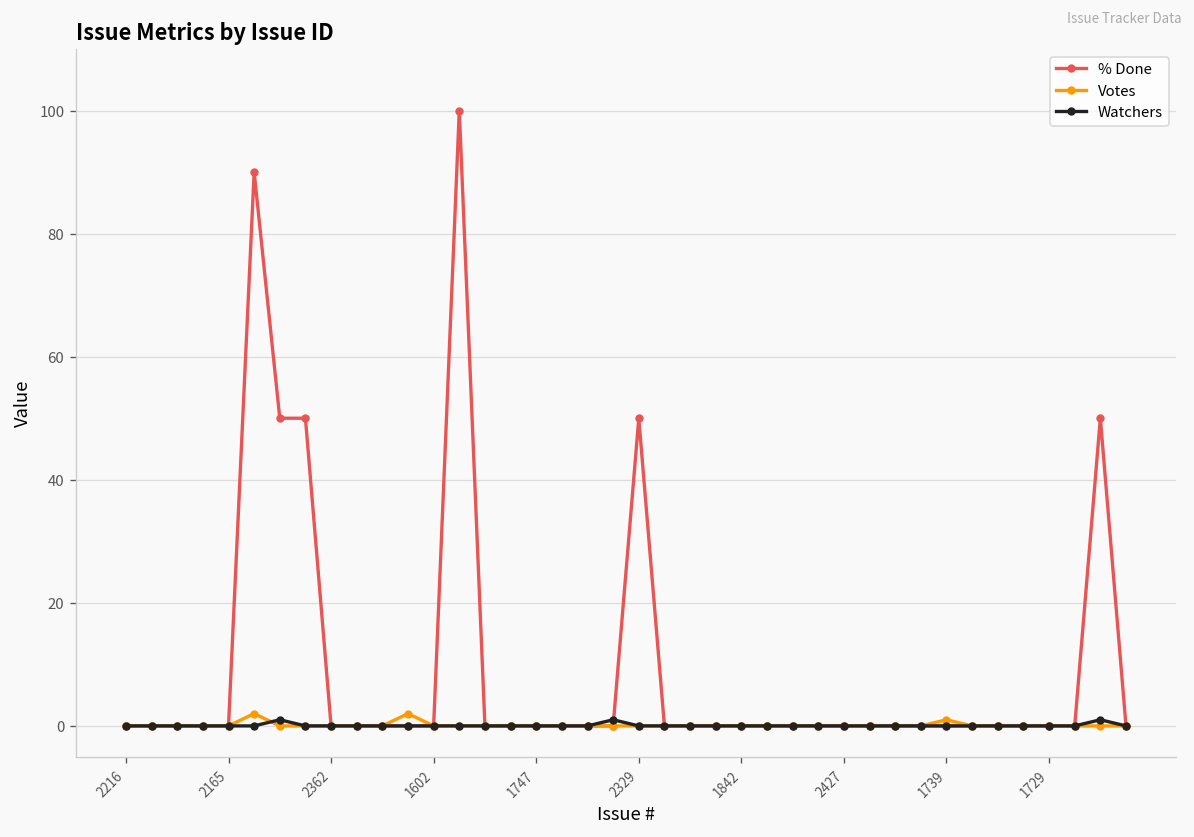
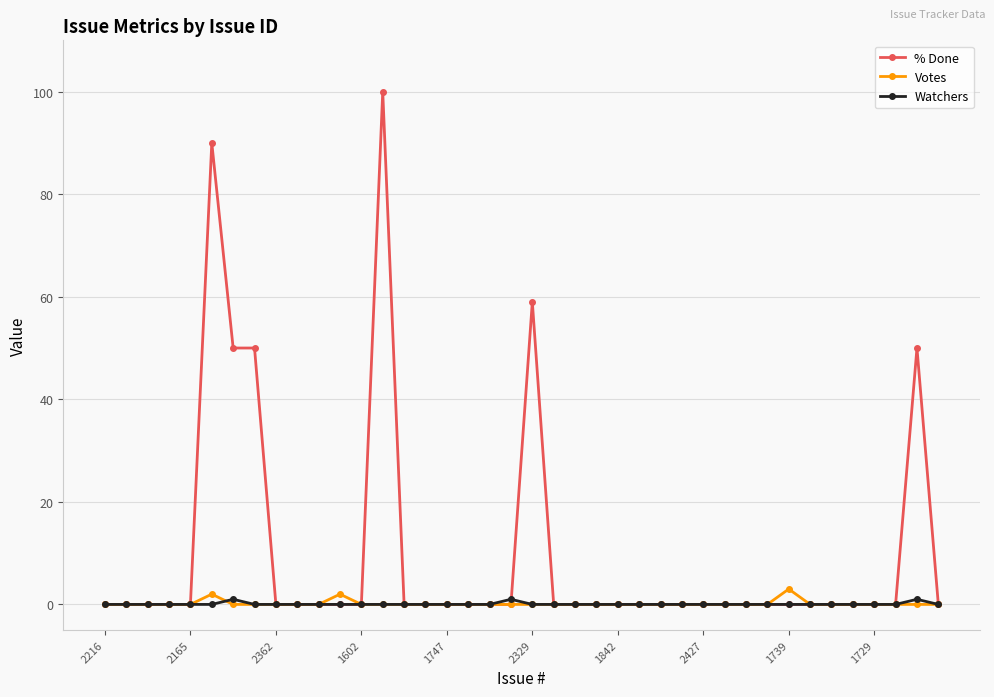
  {
    "% Done": {
-     "2329": 50
+     "2329": 59
    },
    "Votes": {
-     "1739": 1
+     "1739": 3
    }
  }
